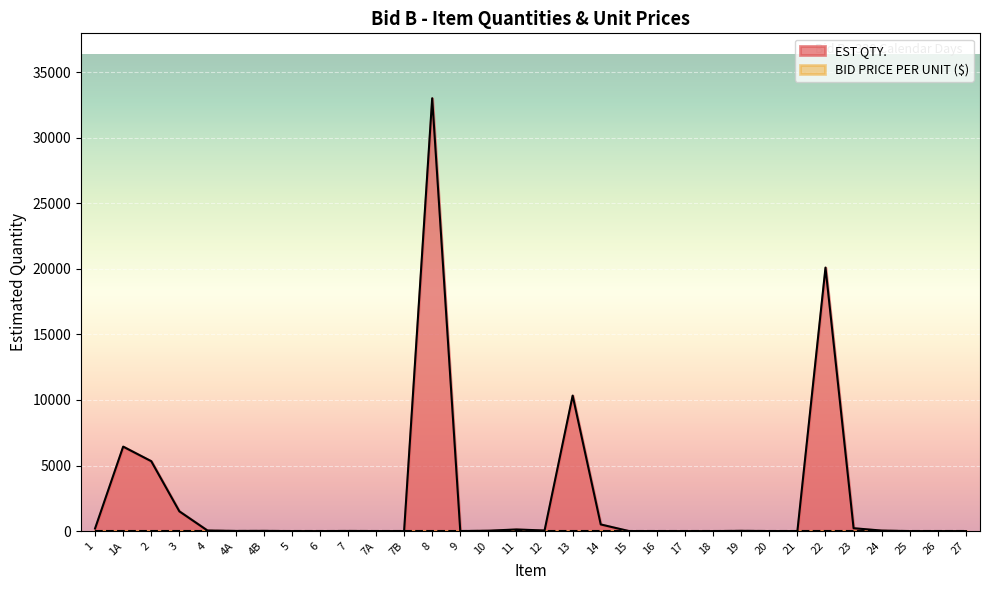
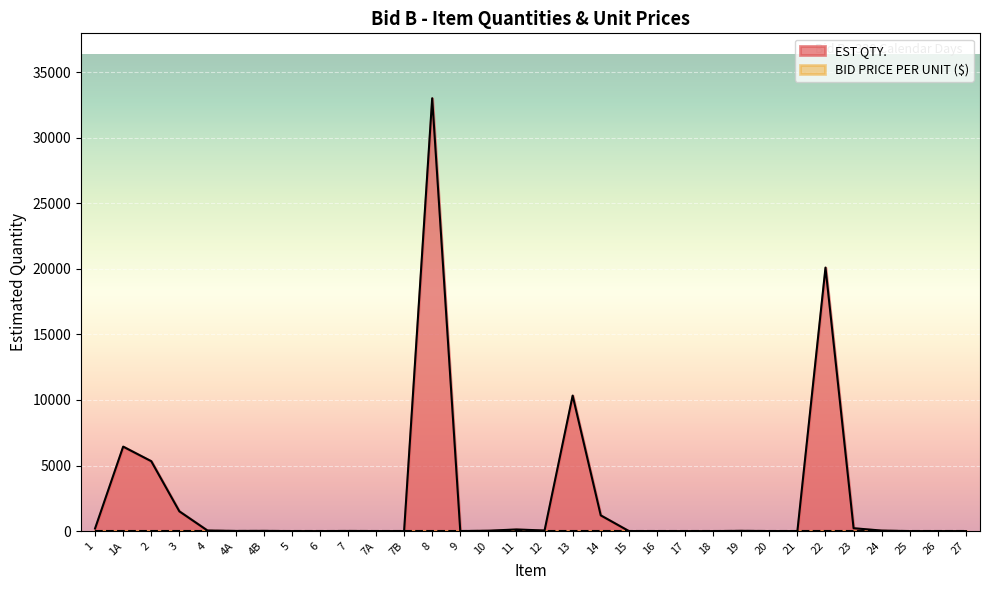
  {
    "EST QTY.": {
      "1": 200,
      "1A": 6400,
      "2": 5300,
      "3": 1500,
      "8": 33000,
      "13": 10300,
-     "14": 500,
+     "14": 1200,
      "22": 20100,
      "23": 200
    },
    "BID PRICE PER UNIT ($)": {
      "1": 0,
      "1A": 0,
      "2": 0,
      "3": 0,
      "8": 0,
      "13": 0,
      "14": 0,
      "22": 0,
      "23": 0
    }
  }
